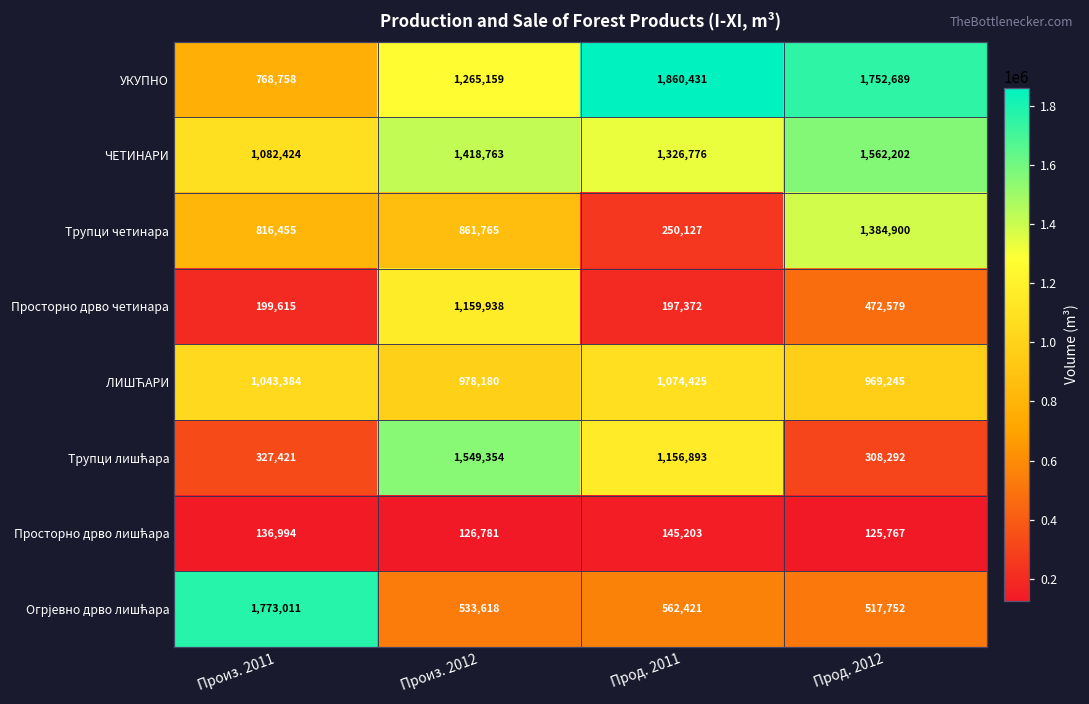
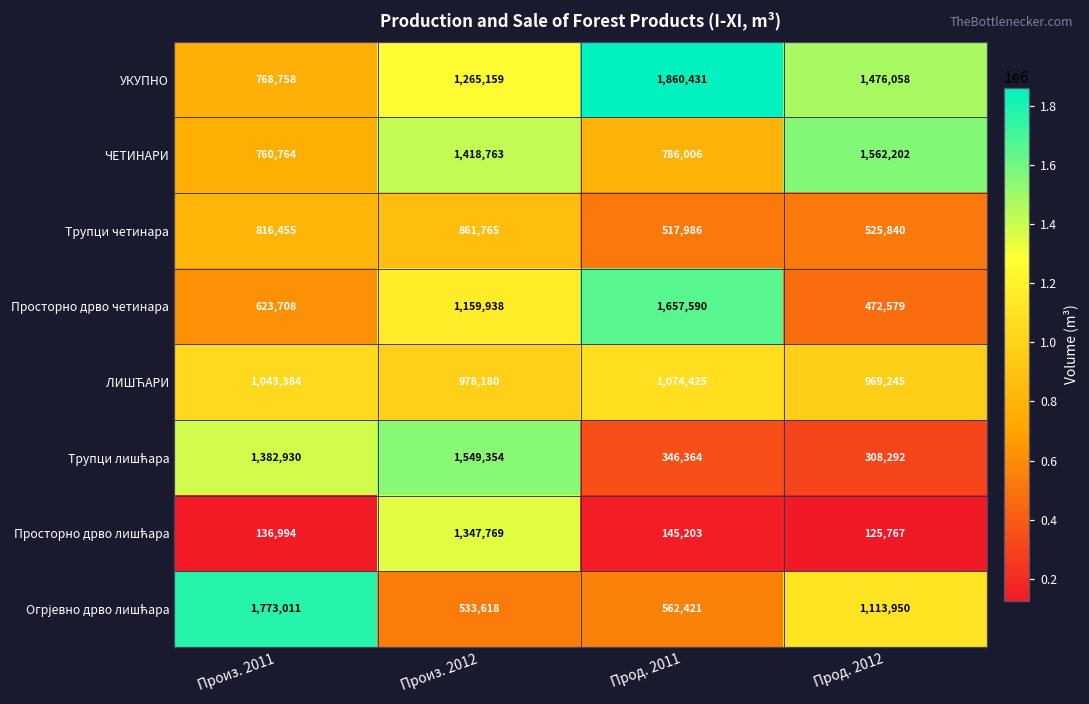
  {
    "УКУПНО": {
      "Произ. 2011": "768,758",
      "Произ. 2012": "1,265,159",
      "Прод. 2011": "1,860,431",
-     "Прод. 2012": "1,752,689"
+     "Прод. 2012": "1,476,058"
    },
    "ЧЕТИНАРИ": {
-     "Произ. 2011": "1,082,424",
+     "Произ. 2011": "760,764",
      "Произ. 2012": "1,418,763",
-     "Прод. 2011": "1,326,776",
+     "Прод. 2011": "786,006",
      "Прод. 2012": "1,562,202"
    },
    "Трупци четинара": {
      "Произ. 2011": "816,455",
      "Произ. 2012": "861,765",
-     "Прод. 2011": "250,127",
-     "Прод. 2012": "1,384,900"
+     "Прод. 2011": "517,986",
+     "Прод. 2012": "525,840"
    },
    "Просторно дрво четинара": {
-     "Произ. 2011": "199,615",
+     "Произ. 2011": "623,708",
      "Произ. 2012": "1,159,938",
-     "Прод. 2011": "197,372",
+     "Прод. 2011": "1,657,590",
      "Прод. 2012": "472,579"
    },
    "ЛИШЋАРИ": {
      "Произ. 2011": "1,043,384",
      "Произ. 2012": "978,180",
      "Прод. 2011": "1,074,425",
      "Прод. 2012": "969,245"
    },
    "Трупци лишћара": {
-     "Произ. 2011": "327,421",
+     "Произ. 2011": "1,382,930",
      "Произ. 2012": "1,549,354",
-     "Прод. 2011": "1,156,893",
+     "Прод. 2011": "346,364",
      "Прод. 2012": "308,292"
    },
    "Просторно дрво лишћара": {
      "Произ. 2011": "136,994",
-     "Произ. 2012": "126,781",
+     "Произ. 2012": "1,347,769",
      "Прод. 2011": "145,203",
      "Прод. 2012": "125,767"
    },
    "Огрјевно дрво лишћара": {
      "Произ. 2011": "1,773,011",
      "Произ. 2012": "533,618",
      "Прод. 2011": "562,421",
-     "Прод. 2012": "517,752"
+     "Прод. 2012": "1,113,950"
    }
  }
